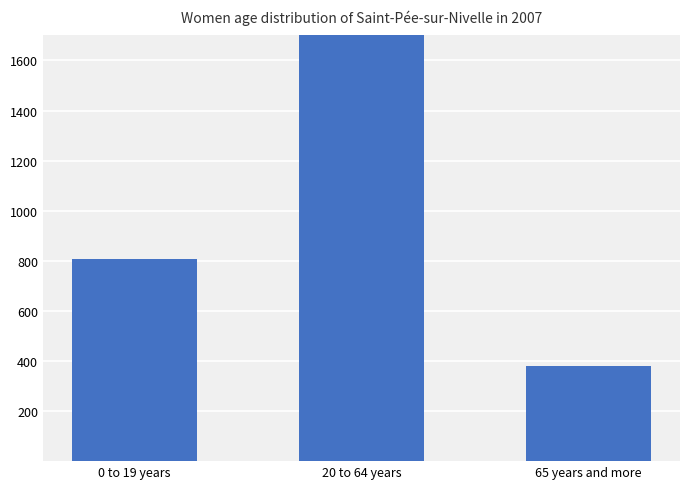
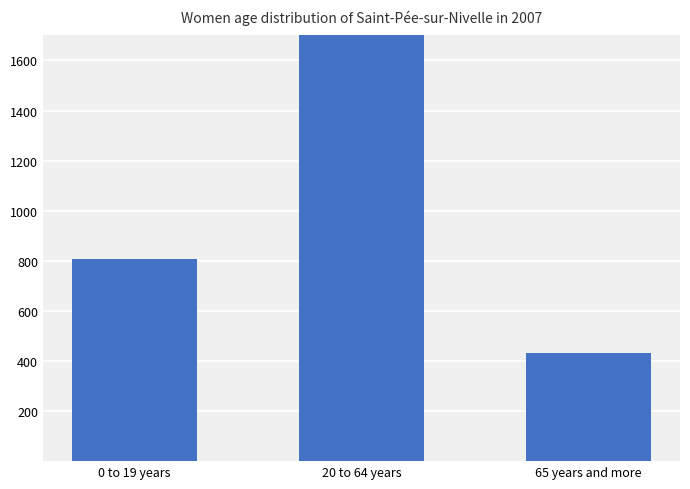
  {
    "0 to 19 years": 810,
-   "65 years and more": 380
+   "65 years and more": 430
  }
